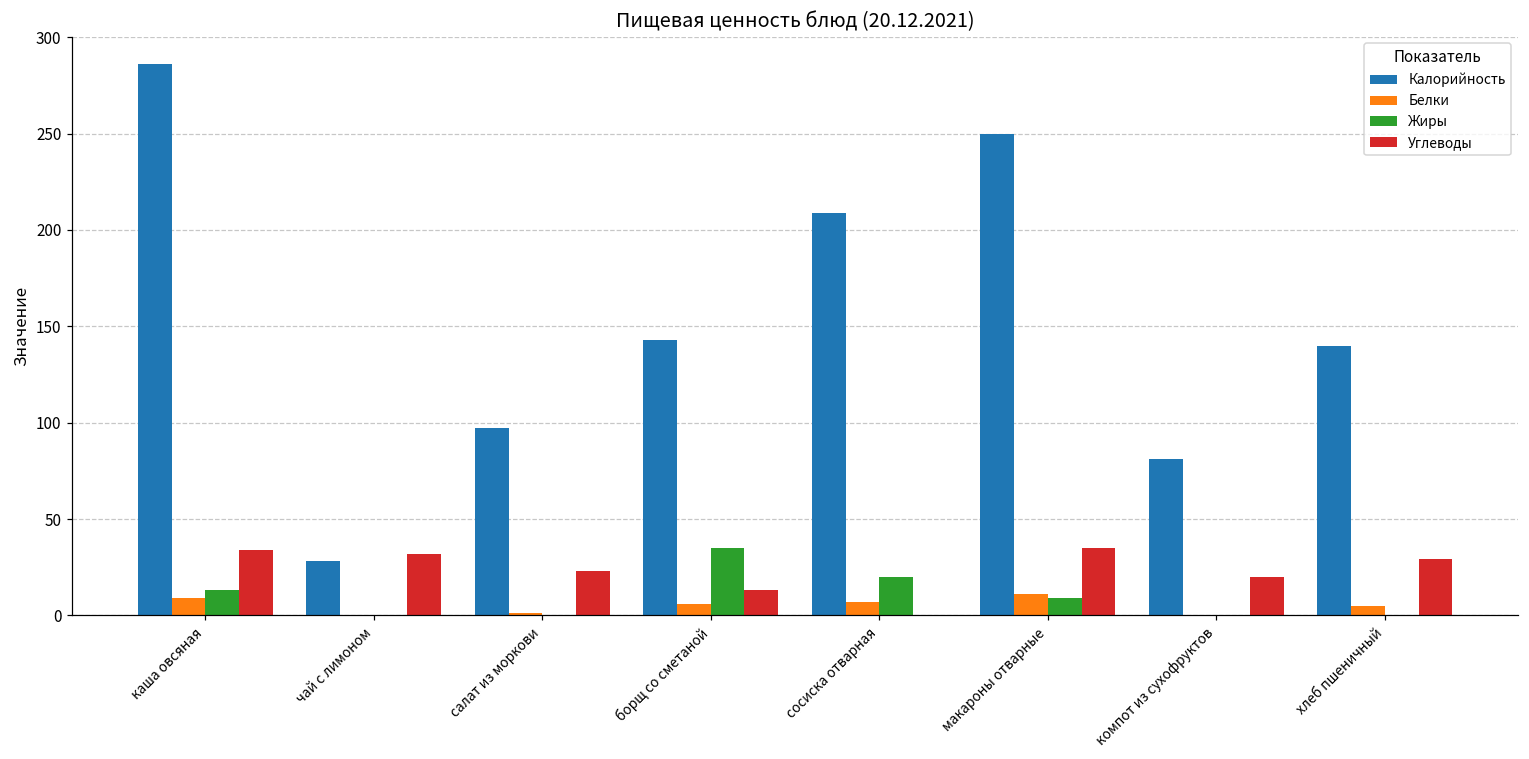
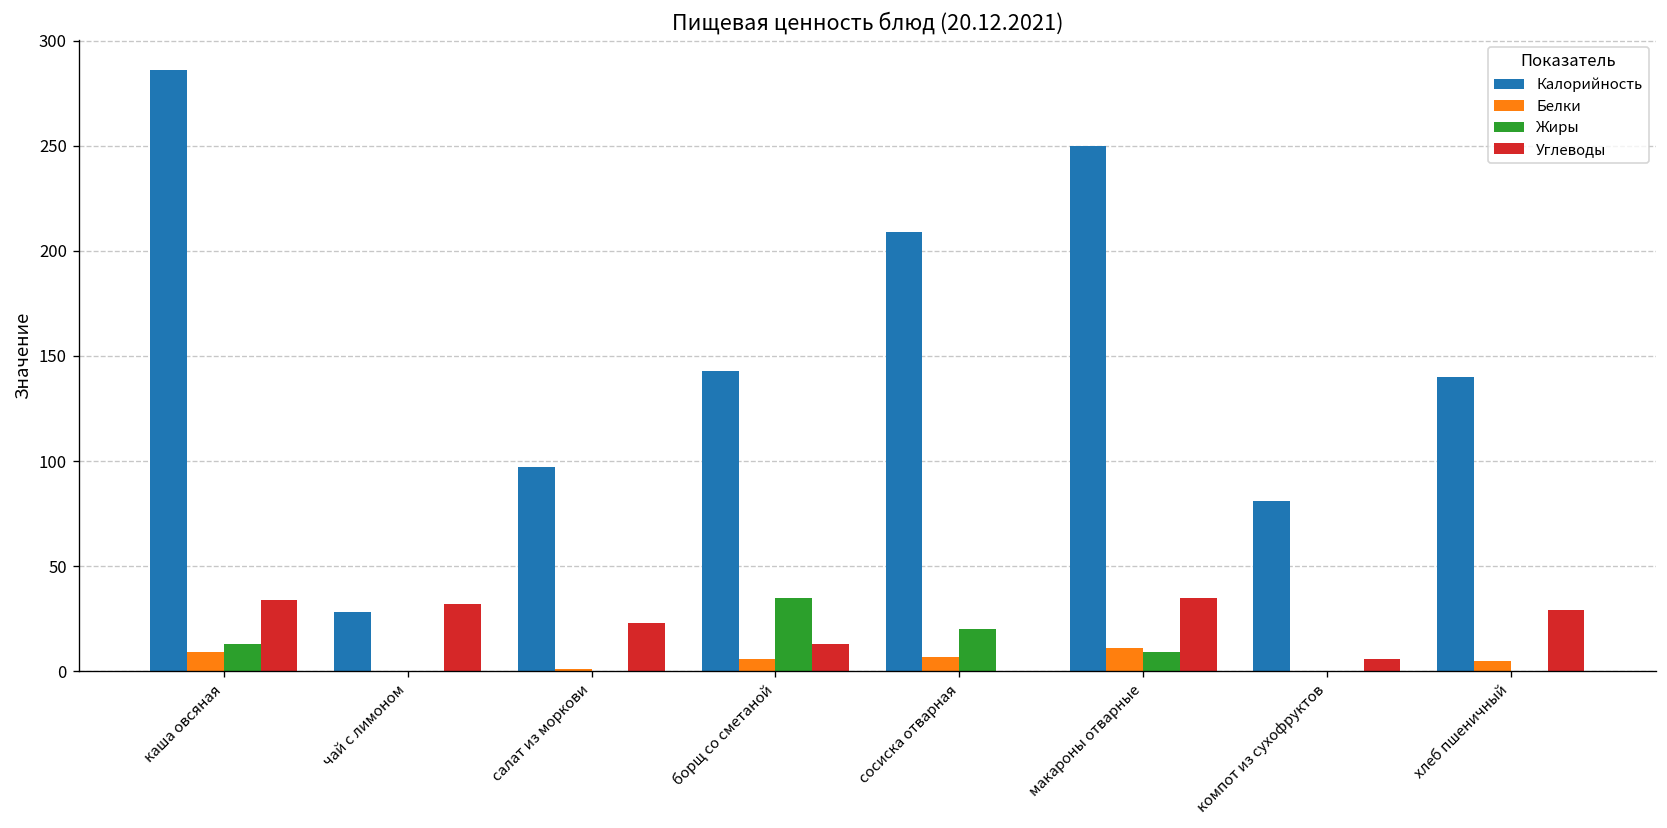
  {
    "Калорийность": {
      "каша овсяная": 286,
      "чай с лимоном": 28,
      "салат из моркови": 97,
      "борщ со сметаной": 143,
      "сосиска отварная": 209,
      "макароны отварные": 250,
      "компот из сухофруктов": 81,
      "хлеб пшеничный": 140
    },
    "Белки": {
      "каша овсяная": 9,
      "чай с лимоном": 0,
      "борщ со сметаной": 6,
      "сосиска отварная": 7,
      "макароны отварные": 11,
      "компот из сухофруктов": 0,
      "хлеб пшеничный": 5
    },
    "Жиры": {
      "каша овсяная": 13,
      "чай с лимоном": 0,
      "салат из моркови": 0,
      "борщ со сметаной": 35,
      "сосиска отварная": 20,
      "макароны отварные": 9,
      "компот из сухофруктов": 0,
      "хлеб пшеничный": 0
    },
    "Углеводы": {
      "каша овсяная": 34,
      "чай с лимоном": 32,
      "салат из моркови": 23,
      "борщ со сметаной": 13,
      "сосиска отварная": 0,
      "макароны отварные": 35,
-     "компот из сухофруктов": 20,
+     "компот из сухофруктов": 6,
      "хлеб пшеничный": 29
    }
  }
